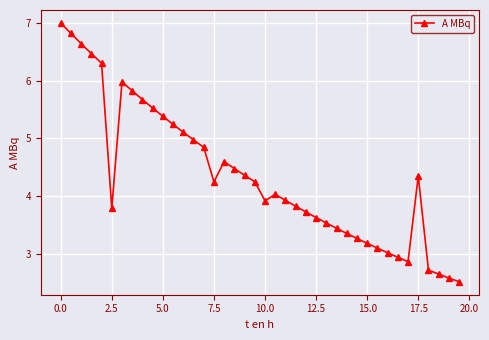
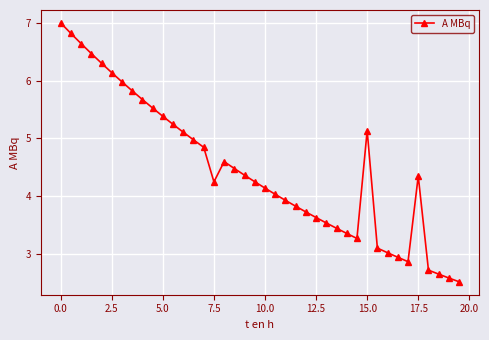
  {
    "0.0": 7.0,
-   "2.5": 3.8,
+   "2.5": 6.1,
    "5.0": 5.4,
    "7.5": 4.2,
-   "10.0": 3.9,
+   "10.0": 4.1,
    "12.5": 3.6,
-   "15.0": 3.2,
+   "15.0": 5.1,
    "17.5": 4.3
  }
